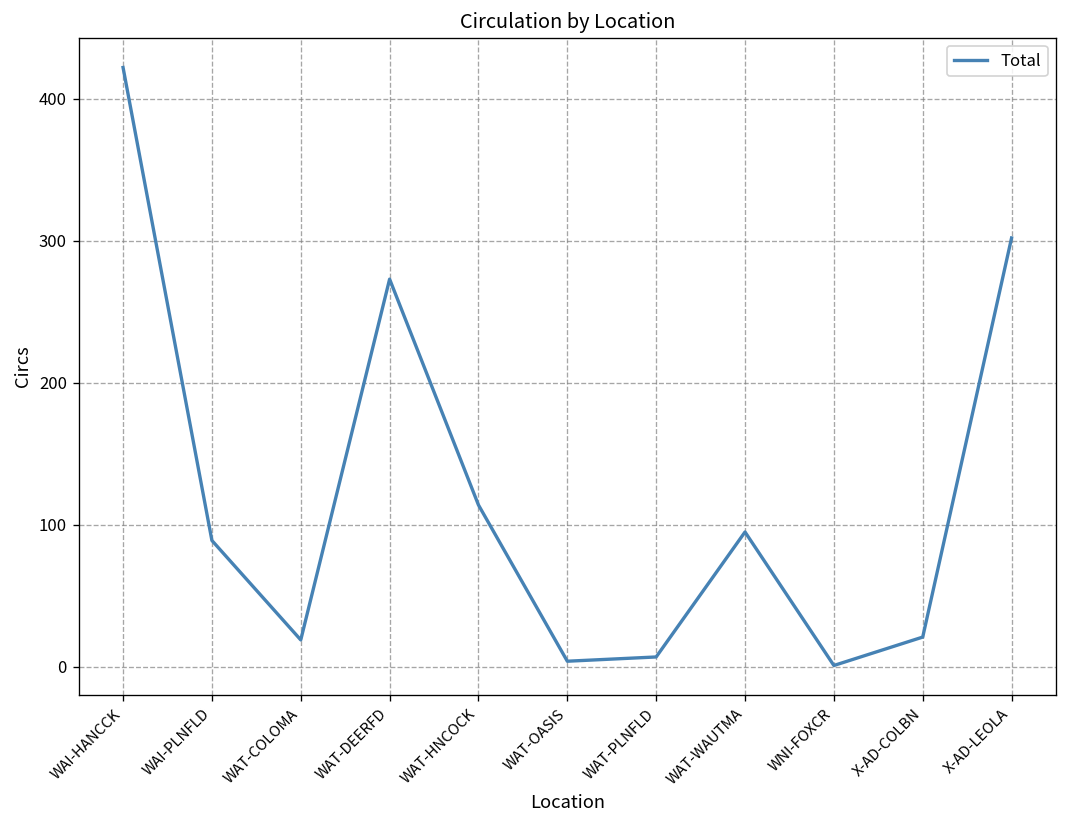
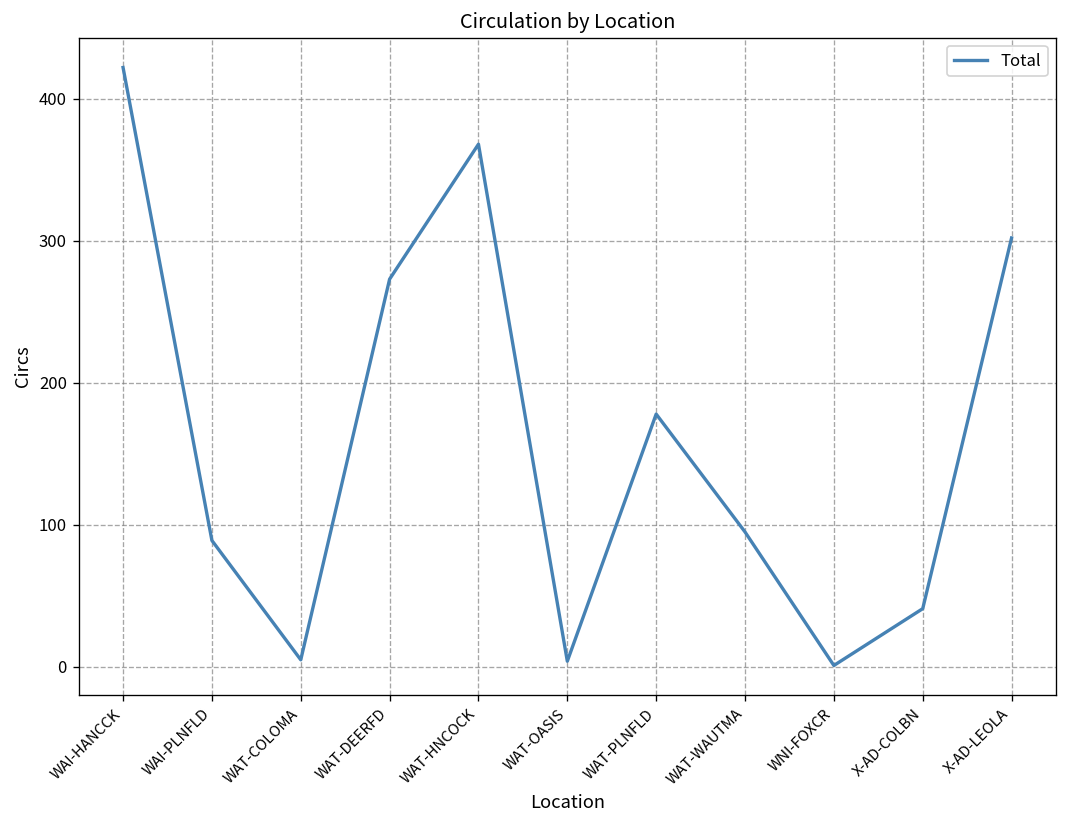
  {
    "WAI-HANCCK": 422,
    "WAI-PLNFLD": 89,
-   "WAT-COLOMA": 19,
+   "WAT-COLOMA": 5,
    "WAT-DEERFD": 273,
-   "WAT-HNCOCK": 114,
+   "WAT-HNCOCK": 368,
    "WAT-OASIS": 4,
-   "WAT-PLNFLD": 7,
+   "WAT-PLNFLD": 178,
    "WAT-WAUTMA": 95,
    "WNI-FOXCR": 1,
-   "X-AD-COLBN": 21,
+   "X-AD-COLBN": 41,
    "X-AD-LEOLA": 302
  }
